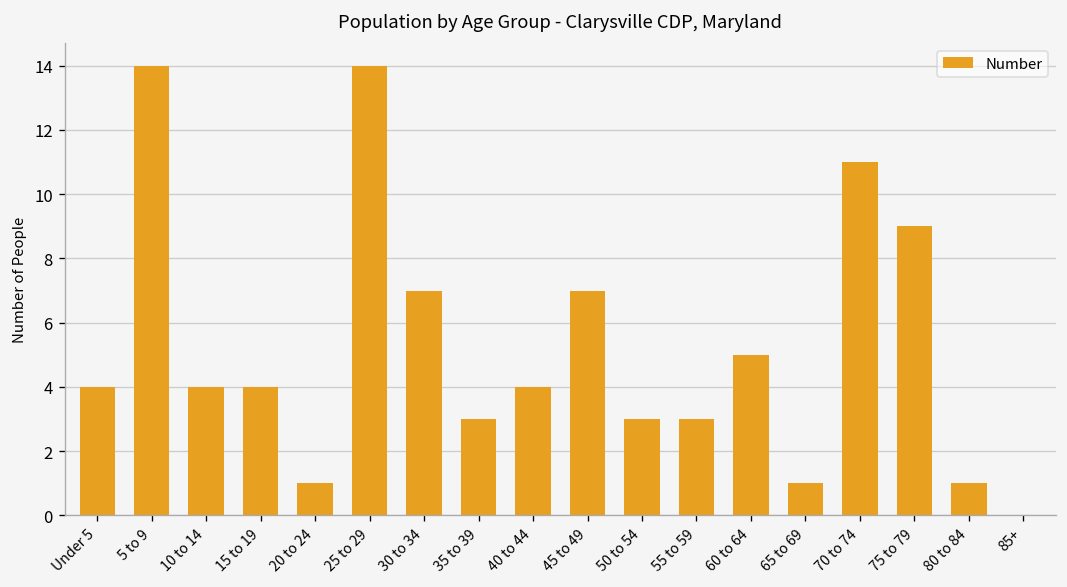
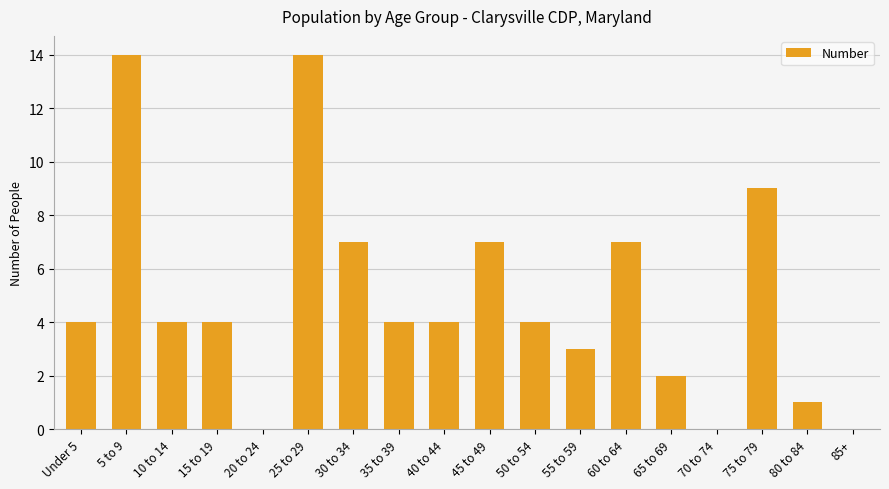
  {
    "Under 5": 4,
    "5 to 9": 14,
    "10 to 14": 4,
    "15 to 19": 4,
-   "20 to 24": 1,
+   "20 to 24": 0,
    "25 to 29": 14,
    "30 to 34": 7,
-   "35 to 39": 3,
+   "35 to 39": 4,
    "40 to 44": 4,
    "45 to 49": 7,
-   "50 to 54": 3,
+   "50 to 54": 4,
    "55 to 59": 3,
-   "60 to 64": 5,
-   "65 to 69": 1,
-   "70 to 74": 11,
+   "60 to 64": 7,
+   "65 to 69": 2,
+   "70 to 74": 0,
    "75 to 79": 9,
    "80 to 84": 1,
    "85+": 0
  }
